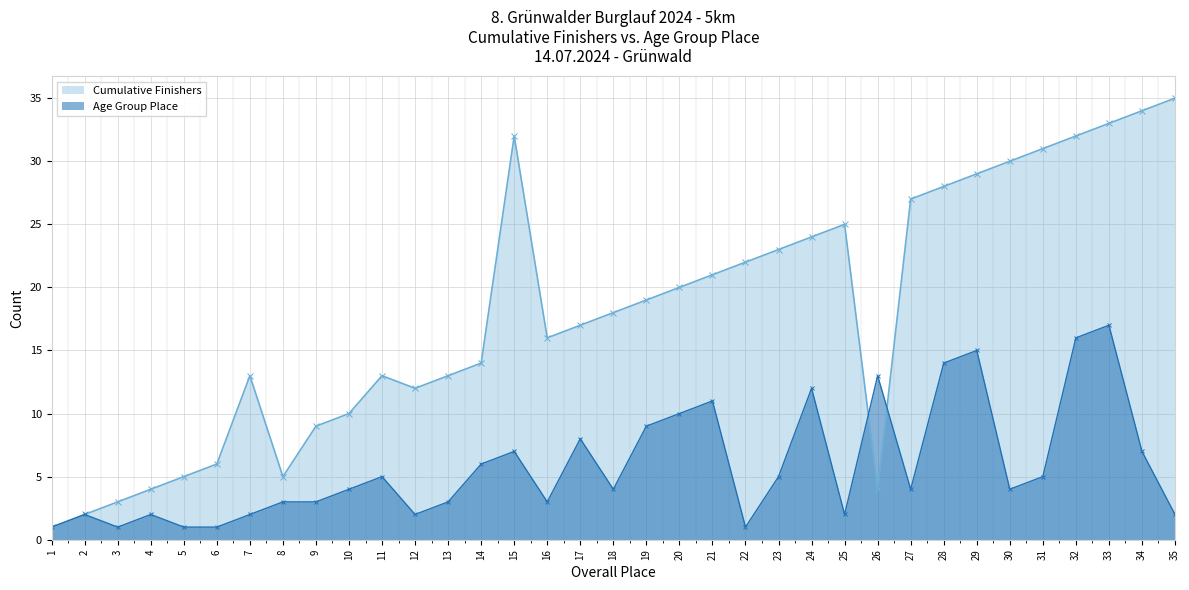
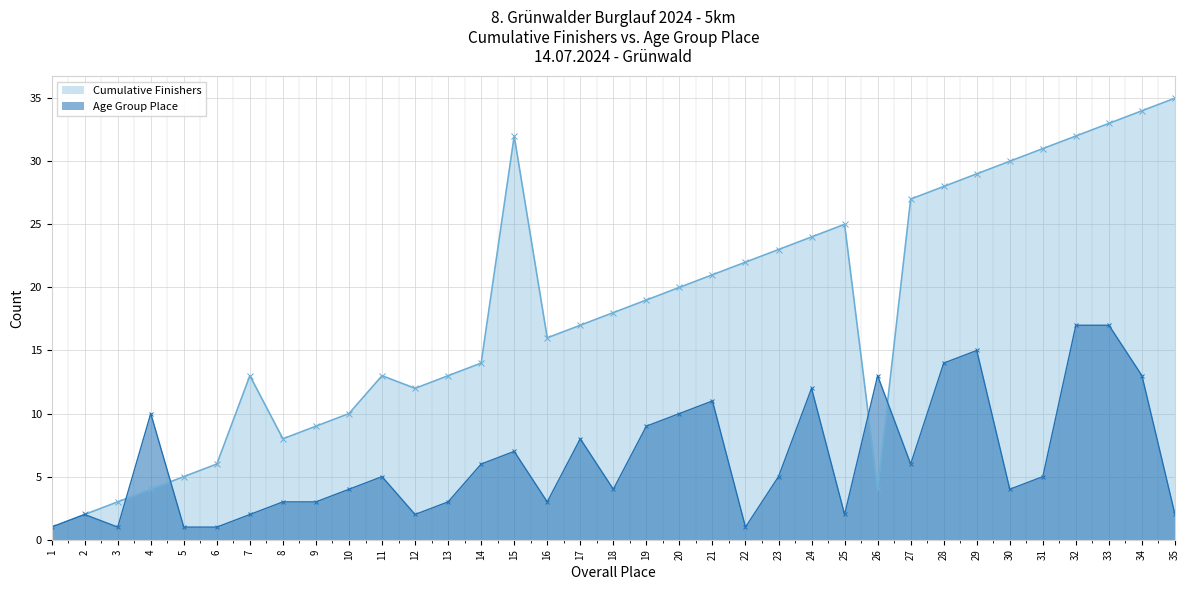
  {
    "Cumulative Finishers": {
      "3": 3,
      "4": 4,
      "5": 5,
      "6": 6,
      "7": 13,
-     "8": 5,
+     "8": 8,
      "9": 9,
      "10": 10,
      "11": 13,
      "12": 12,
      "13": 13,
      "14": 14,
      "15": 32,
      "16": 16,
      "17": 17,
      "18": 18,
      "19": 19,
      "20": 20,
      "21": 21,
      "22": 22,
      "23": 23,
      "24": 24,
      "25": 25,
      "26": 4,
      "27": 27,
      "28": 28,
      "29": 29,
      "30": 30,
      "31": 31,
      "32": 32,
      "33": 33,
      "34": 34,
      "35": 35
    },
    "Age Group Place": {
      "3": 1,
-     "4": 2,
+     "4": 10,
      "5": 1,
      "6": 1,
      "7": 2,
      "8": 3,
      "9": 3,
      "10": 4,
      "11": 5,
      "12": 2,
      "13": 3,
      "14": 6,
      "15": 7,
      "16": 3,
      "17": 8,
      "18": 4,
      "19": 9,
      "20": 10,
      "21": 11,
      "22": 1,
      "23": 5,
      "24": 12,
      "25": 2,
      "26": 13,
-     "27": 4,
+     "27": 6,
      "28": 14,
      "29": 15,
      "30": 4,
      "31": 5,
-     "32": 16,
+     "32": 17,
      "33": 17,
-     "34": 7,
+     "34": 13,
      "35": 2
    }
  }
